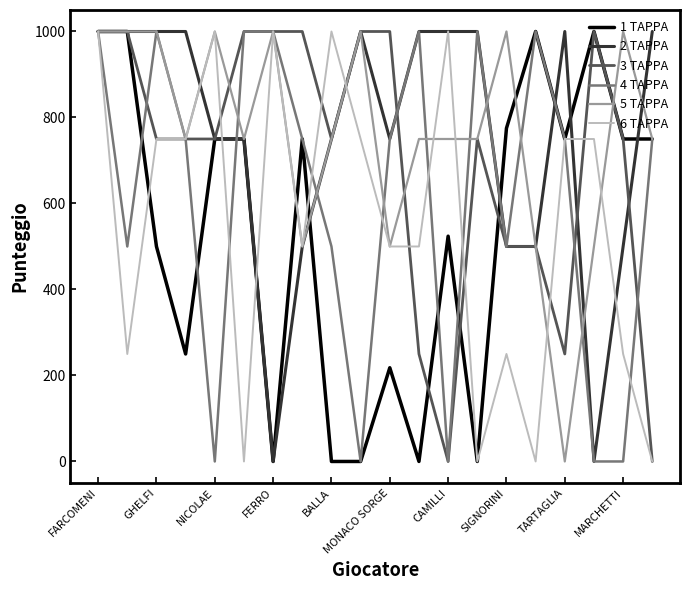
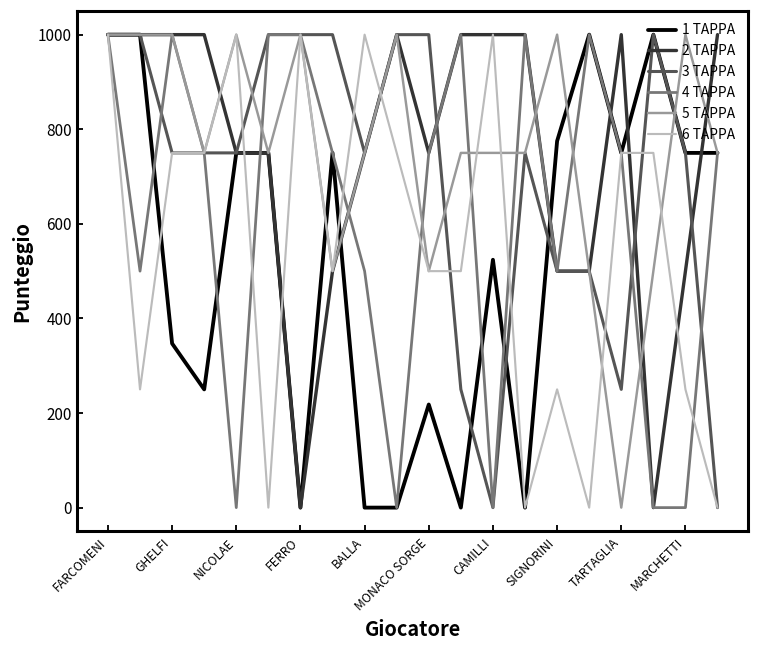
  {
    "1 TAPPA": {
-     "GHELFI": 500,
+     "GHELFI": 350,
      "BALLA": 0,
      "MONACO SORGE": 220,
      "CAMILLI": 520,
      "SIGNORINI": 780
    }
  }
